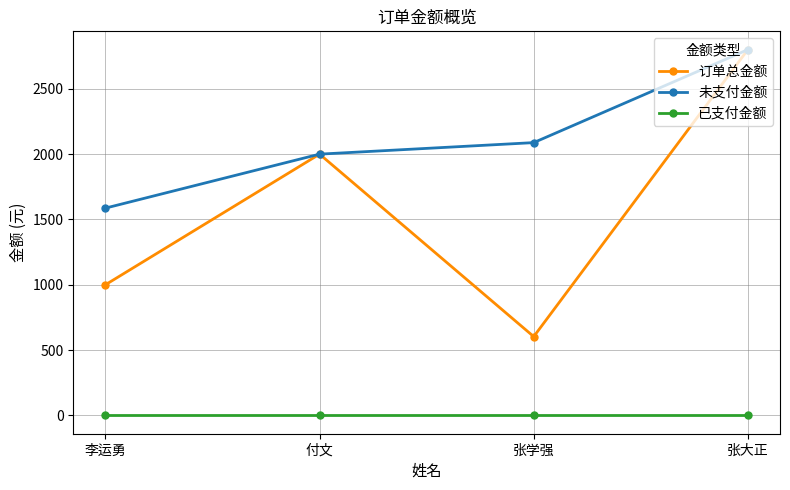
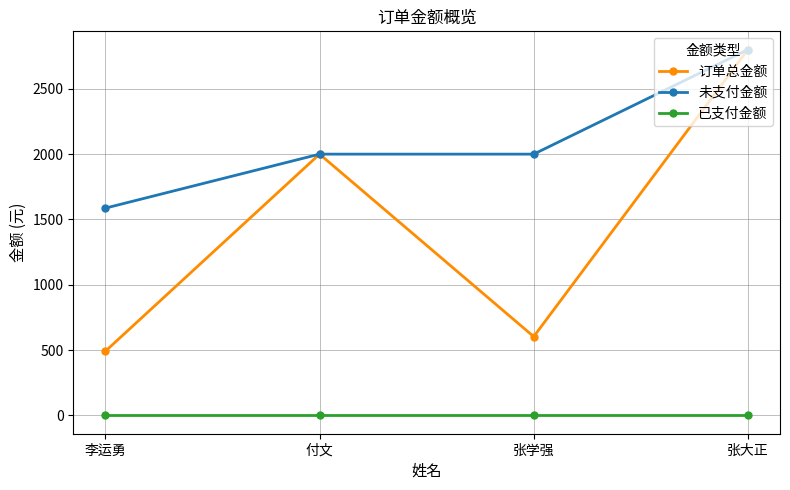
  {
    "订单总金额": {
-     "李运勇": 1000,
+     "李运勇": 490,
      "张学强": 600
    },
    "未支付金额": {
      "李运勇": 1590,
-     "张学强": 2090
+     "张学强": 2000
    },
    "已支付金额": {
      "李运勇": 0,
      "付文": 0,
      "张学强": 0,
      "张大正": 0
    }
  }
